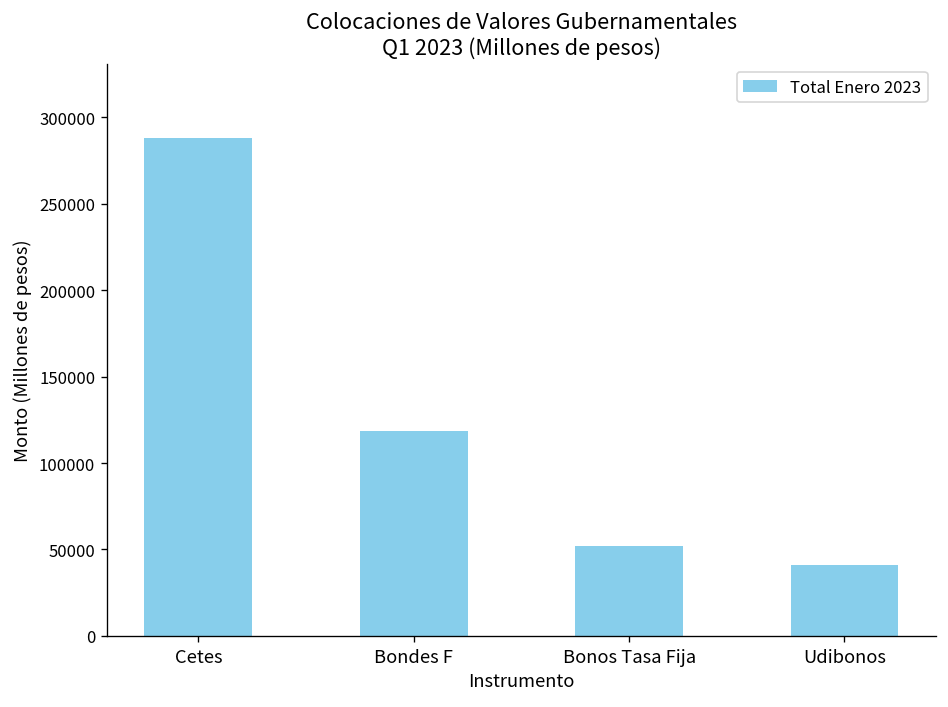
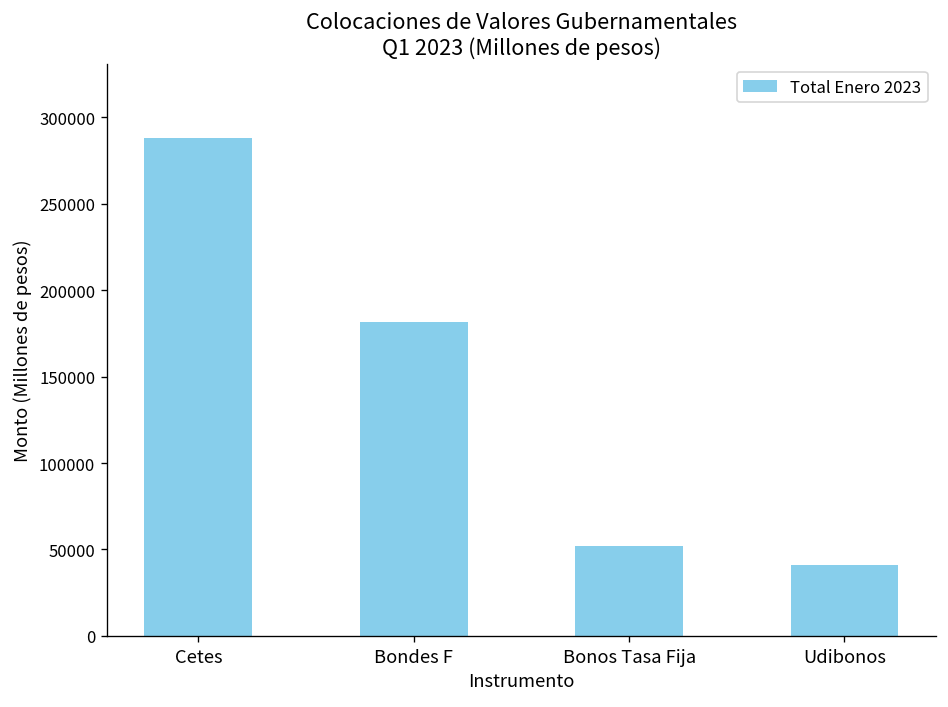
  {
    "Cetes": 288000,
-   "Bondes F": 118000,
+   "Bondes F": 181000,
    "Bonos Tasa Fija": 52000,
    "Udibonos": 41000
  }
